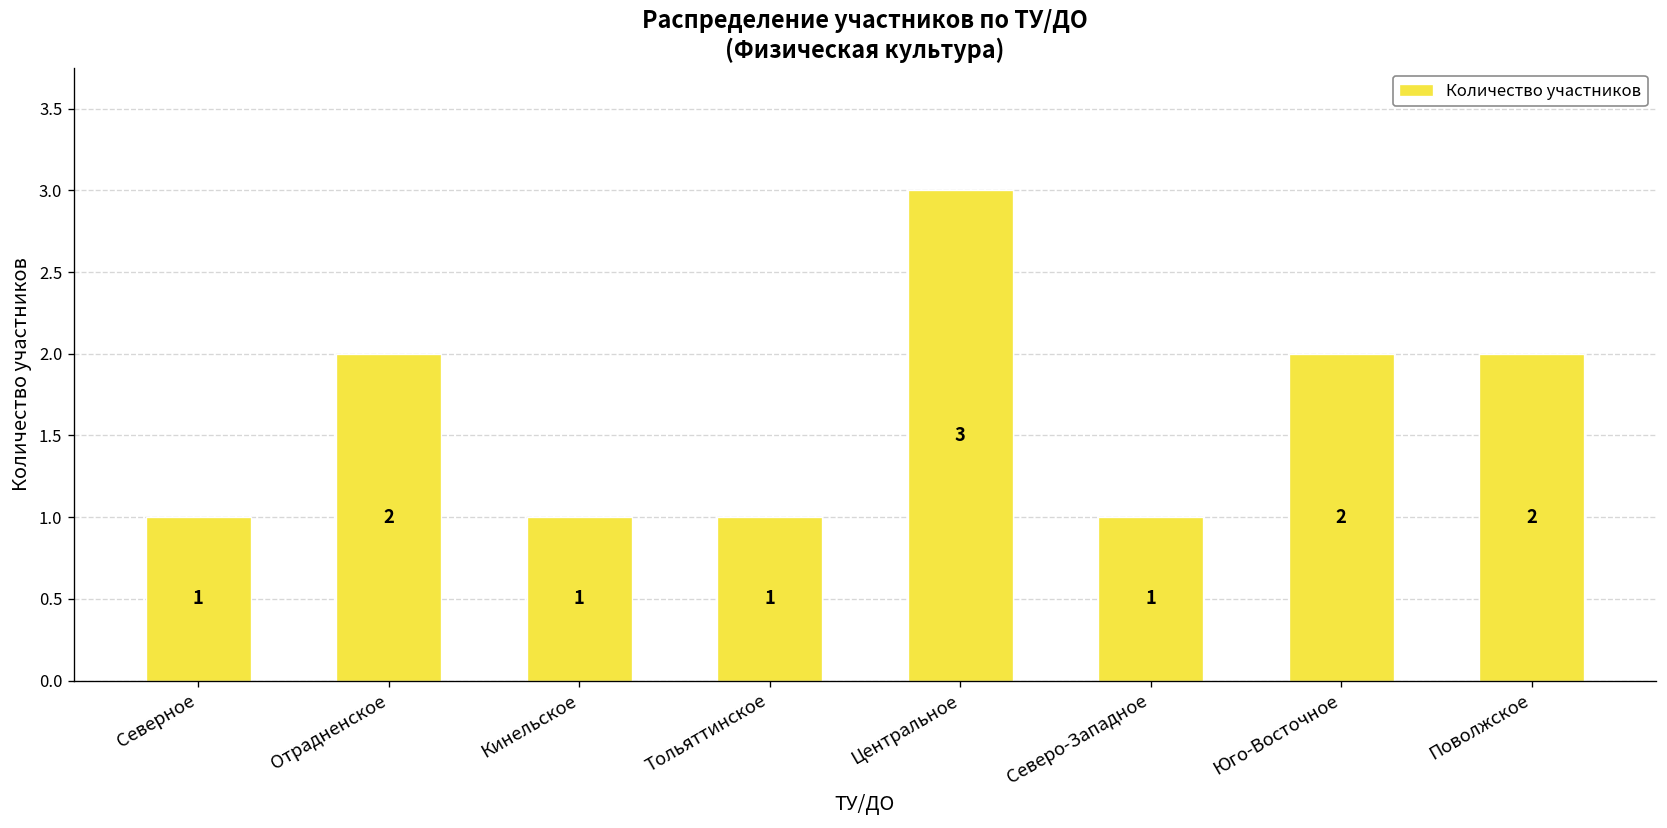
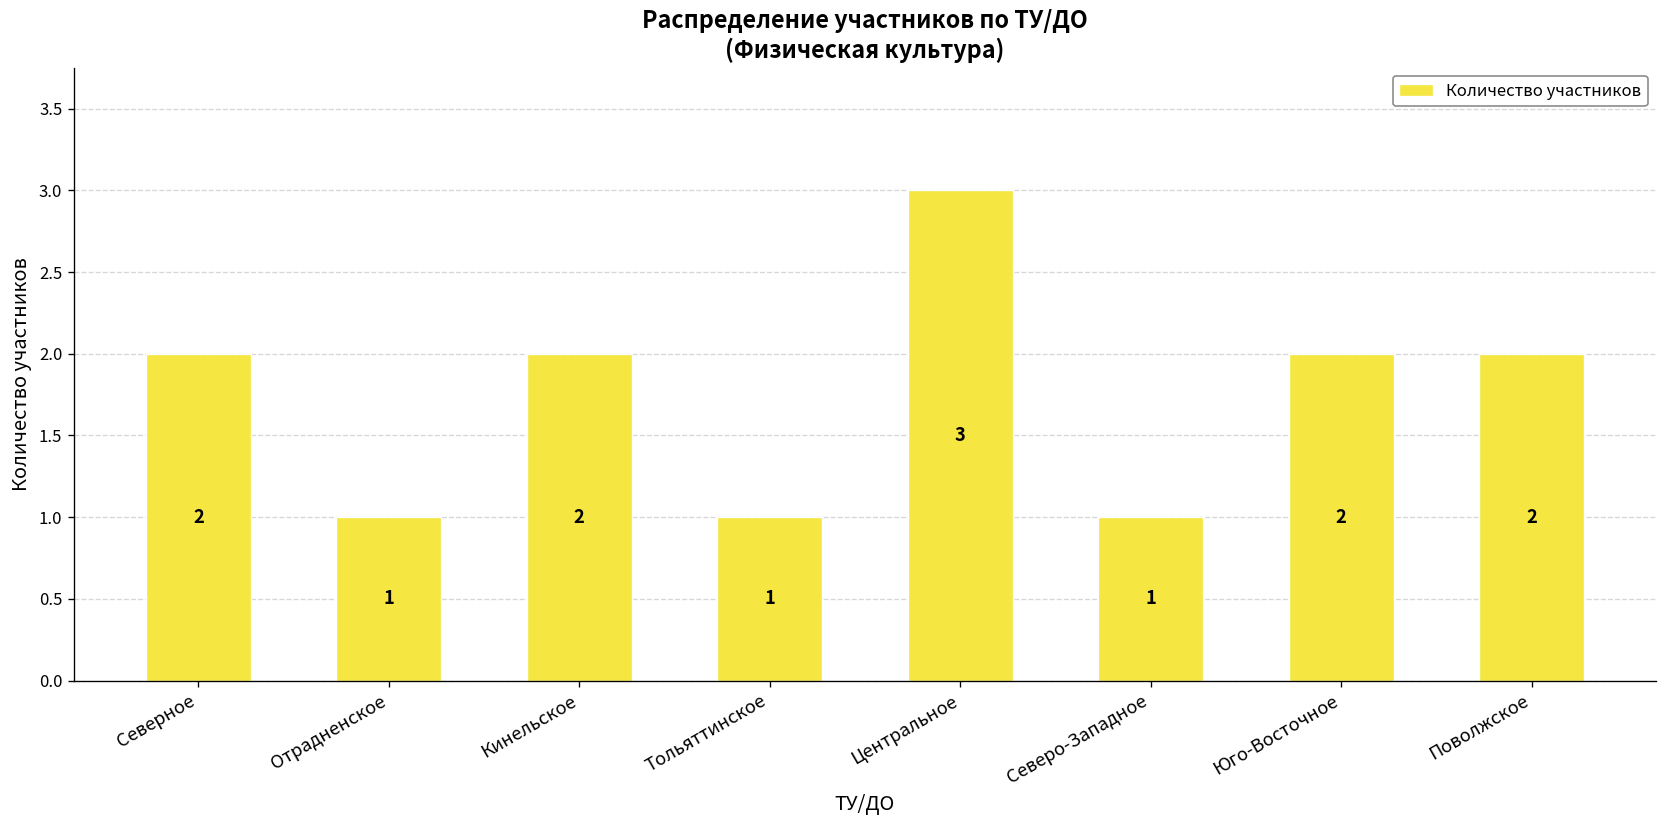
  {
-   "Северное": 1,
-   "Отрадненское": 2,
-   "Кинельское": 1,
+   "Северное": 2,
+   "Отрадненское": 1,
+   "Кинельское": 2,
    "Тольяттинское": 1,
    "Центральное": 3,
    "Северо-Западное": 1,
    "Юго-Восточное": 2,
    "Поволжское": 2
  }
